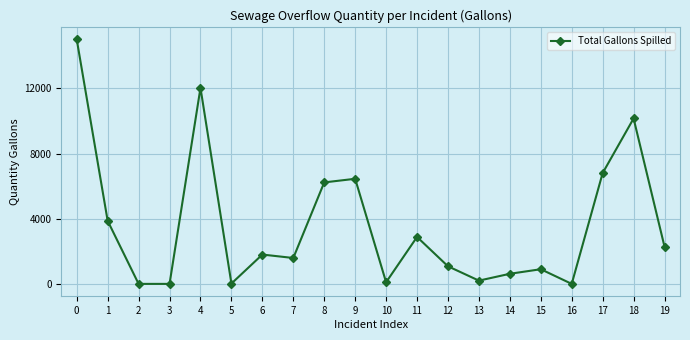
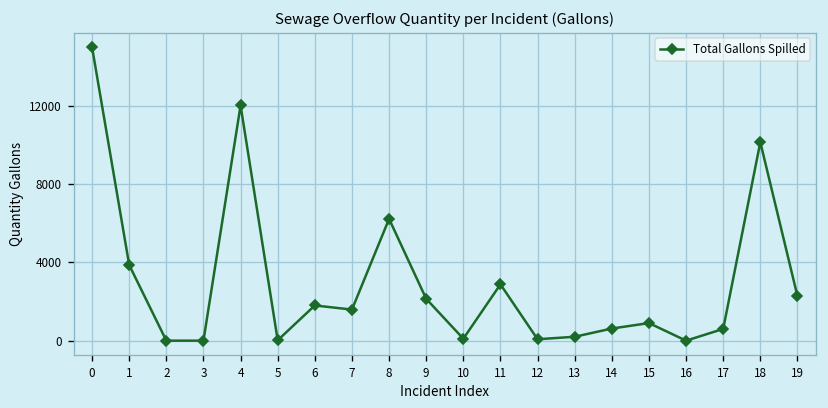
  {
    "0": 15000,
    "1": 3900,
    "2": 0,
    "3": 0,
    "4": 12000,
    "5": 0,
    "6": 1800,
    "7": 1600,
    "8": 6200,
-   "9": 6400,
+   "9": 2100,
    "10": 100,
    "11": 2900,
-   "12": 1100,
+   "12": 100,
    "13": 200,
    "14": 600,
    "15": 900,
    "16": 0,
-   "17": 6800,
+   "17": 600,
    "18": 10200,
    "19": 2300
  }
